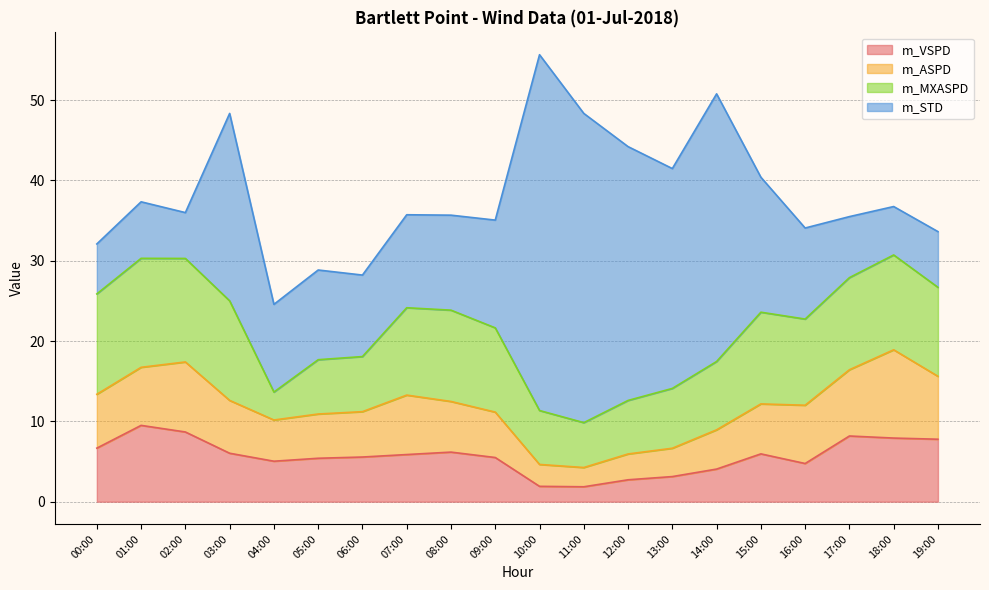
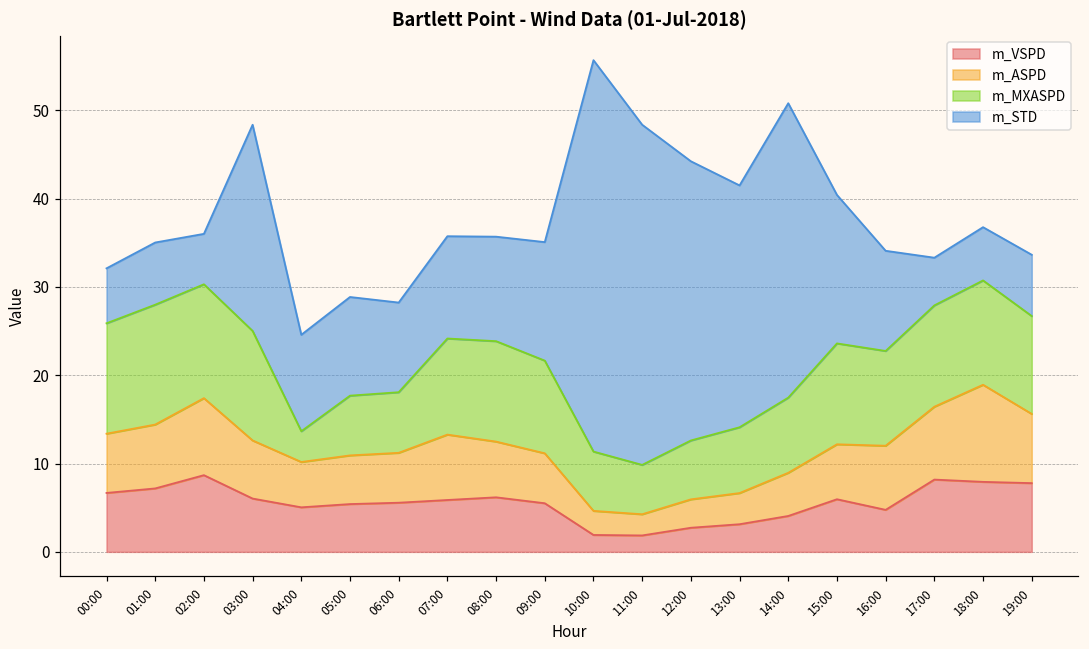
  {
    "m_VSPD": {
      "00:00": 7,
-     "01:00": 10,
+     "01:00": 7,
      "02:00": 9,
      "03:00": 6,
      "04:00": 5,
      "05:00": 5,
      "06:00": 6,
      "07:00": 6,
      "08:00": 6,
      "09:00": 6,
      "10:00": 2,
      "11:00": 2,
      "12:00": 3,
      "13:00": 3,
      "14:00": 4,
      "15:00": 6,
      "16:00": 5,
      "17:00": 8,
      "18:00": 8,
      "19:00": 8
    },
    "m_ASPD": {
      "00:00": 7,
      "01:00": 7,
      "02:00": 9,
      "03:00": 7,
      "04:00": 5,
      "05:00": 6,
      "06:00": 6,
      "07:00": 7,
      "08:00": 6,
      "09:00": 6,
      "10:00": 3,
      "11:00": 2,
      "12:00": 3,
      "13:00": 4,
      "14:00": 5,
      "15:00": 6,
      "16:00": 7,
      "17:00": 8,
      "18:00": 11,
      "19:00": 8
    },
    "m_MXASPD": {
      "00:00": 13,
      "01:00": 14,
      "02:00": 13,
      "03:00": 12,
      "04:00": 3,
      "05:00": 7,
      "06:00": 7,
      "07:00": 11,
      "08:00": 11,
      "09:00": 10,
      "10:00": 7,
      "11:00": 6,
      "12:00": 7,
      "13:00": 7,
      "14:00": 9,
      "15:00": 11,
      "16:00": 11,
      "17:00": 11,
      "18:00": 12,
      "19:00": 11
    },
    "m_STD": {
      "00:00": 6,
      "01:00": 7,
      "02:00": 6,
      "03:00": 23,
      "04:00": 11,
      "05:00": 11,
      "06:00": 10,
      "07:00": 12,
      "08:00": 12,
      "09:00": 13,
      "10:00": 44,
      "11:00": 39,
      "12:00": 32,
      "13:00": 27,
      "14:00": 33,
      "15:00": 17,
      "16:00": 11,
-     "17:00": 8,
+     "17:00": 5,
      "18:00": 6,
      "19:00": 7
    }
  }
